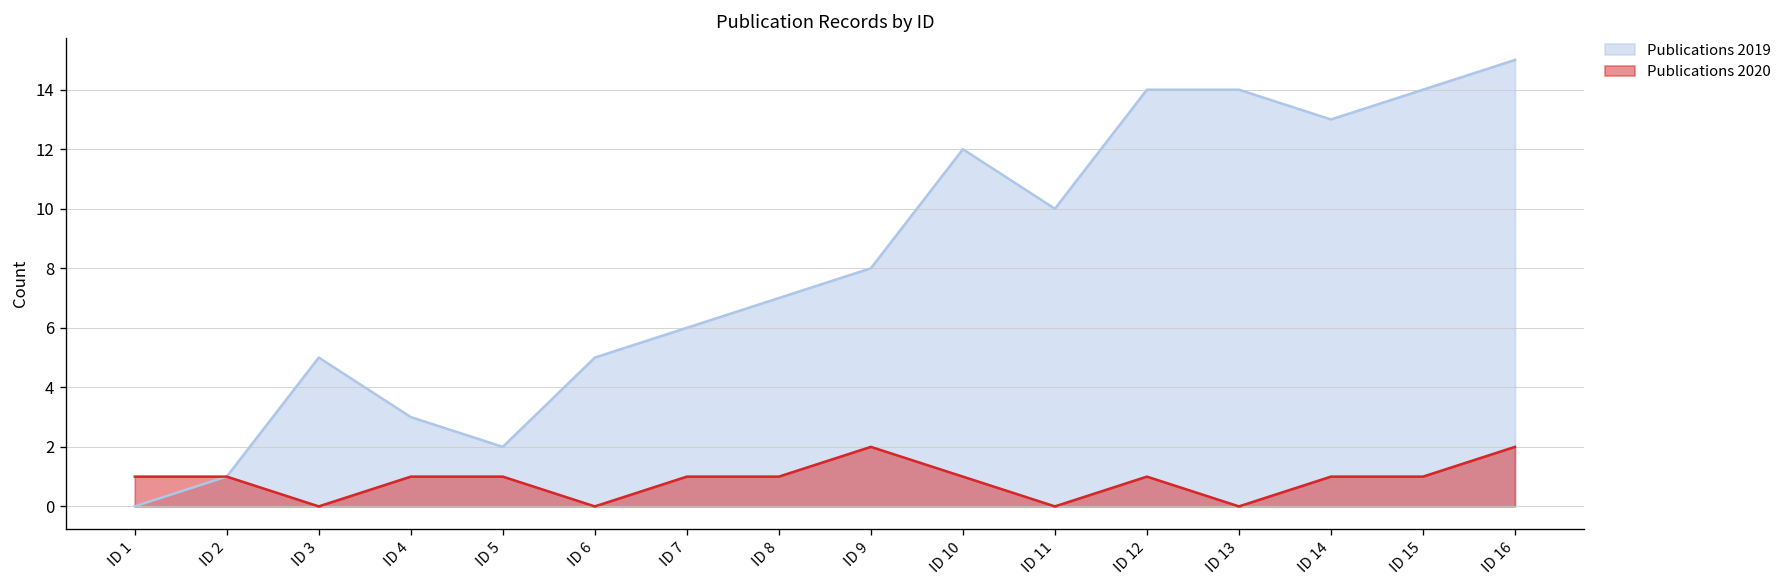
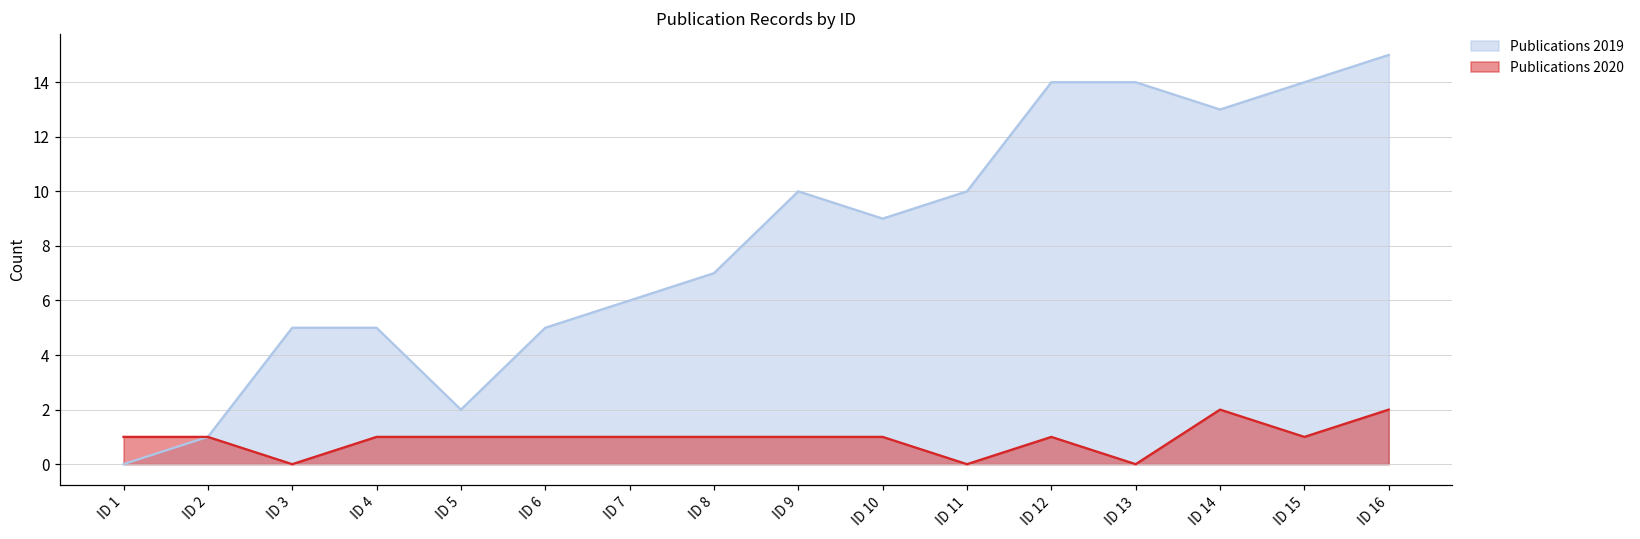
  {
    "Publications 2019": {
      "ID 1": 0,
      "ID 3": 5,
-     "ID 4": 3,
+     "ID 4": 5,
      "ID 5": 2,
      "ID 6": 5,
      "ID 7": 6,
      "ID 8": 7,
-     "ID 9": 8,
-     "ID 10": 12,
+     "ID 9": 10,
+     "ID 10": 9,
      "ID 11": 10,
      "ID 12": 14,
      "ID 13": 14,
      "ID 14": 13,
      "ID 15": 14,
      "ID 16": 15
    },
    "Publications 2020": {
      "ID 1": 1,
      "ID 3": 0,
      "ID 4": 1,
      "ID 5": 1,
-     "ID 6": 0,
+     "ID 6": 1,
      "ID 7": 1,
      "ID 8": 1,
-     "ID 9": 2,
+     "ID 9": 1,
      "ID 10": 1,
      "ID 11": 0,
      "ID 12": 1,
      "ID 13": 0,
-     "ID 14": 1,
+     "ID 14": 2,
      "ID 15": 1,
      "ID 16": 2
    }
  }
